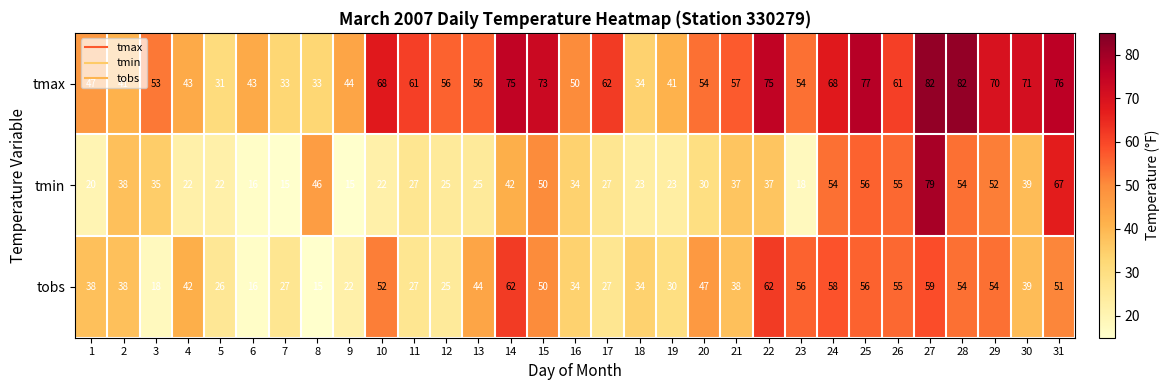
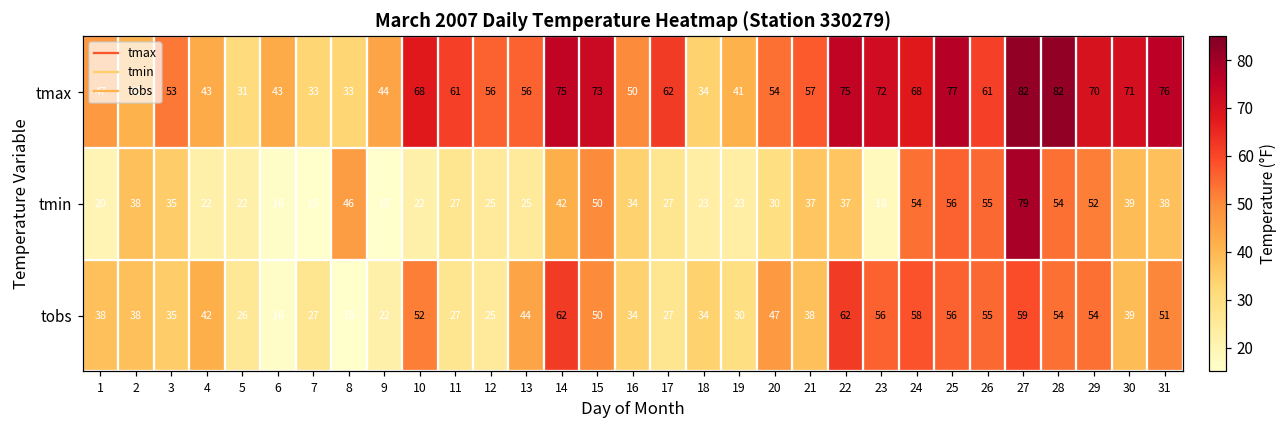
  {
    "tmax": {
      "3": 53,
      "4": 43,
      "5": 31,
      "6": 43,
      "7": 33,
      "8": 33,
      "9": 44,
      "10": 68,
      "11": 61,
      "12": 56,
      "13": 56,
      "14": 75,
      "15": 73,
      "16": 50,
      "17": 62,
      "18": 34,
      "19": 41,
      "20": 54,
      "21": 57,
      "22": 75,
-     "23": 54,
+     "23": 72,
      "24": 68,
      "25": 77,
      "26": 61,
      "27": 82,
      "28": 82,
      "29": 70,
      "30": 71,
      "31": 76
    },
    "tmin": {
      "1": 20,
      "2": 38,
      "3": 35,
      "4": 22,
      "5": 22,
      "6": 16,
      "7": 15,
      "8": 46,
      "9": 15,
      "10": 22,
      "11": 27,
      "12": 25,
      "13": 25,
      "14": 42,
      "15": 50,
      "16": 34,
      "17": 27,
      "18": 23,
      "19": 23,
      "20": 30,
      "21": 37,
      "22": 37,
      "23": 18,
      "24": 54,
      "25": 56,
      "26": 55,
      "27": 79,
      "28": 54,
      "29": 52,
      "30": 39,
-     "31": 67
+     "31": 38
    },
    "tobs": {
      "1": 38,
      "2": 38,
-     "3": 18,
+     "3": 35,
      "4": 42,
      "5": 26,
      "6": 16,
      "7": 27,
      "8": 15,
      "9": 22,
      "10": 52,
      "11": 27,
      "12": 25,
      "13": 44,
      "14": 62,
      "15": 50,
      "16": 34,
      "17": 27,
      "18": 34,
      "19": 30,
      "20": 47,
      "21": 38,
      "22": 62,
      "23": 56,
      "24": 58,
      "25": 56,
      "26": 55,
      "27": 59,
      "28": 54,
      "29": 54,
      "30": 39,
      "31": 51
    }
  }
